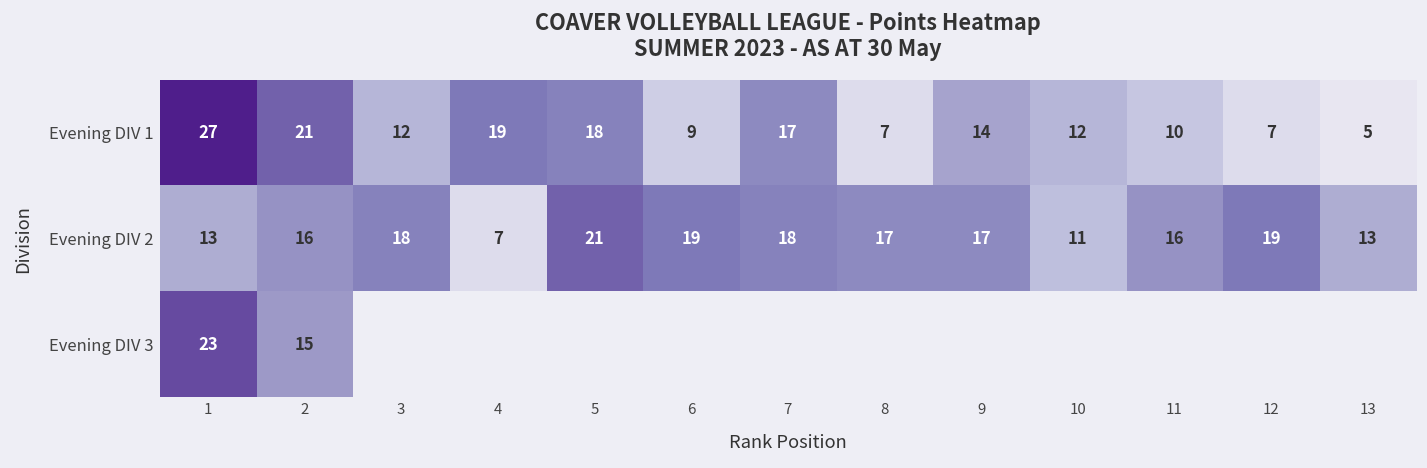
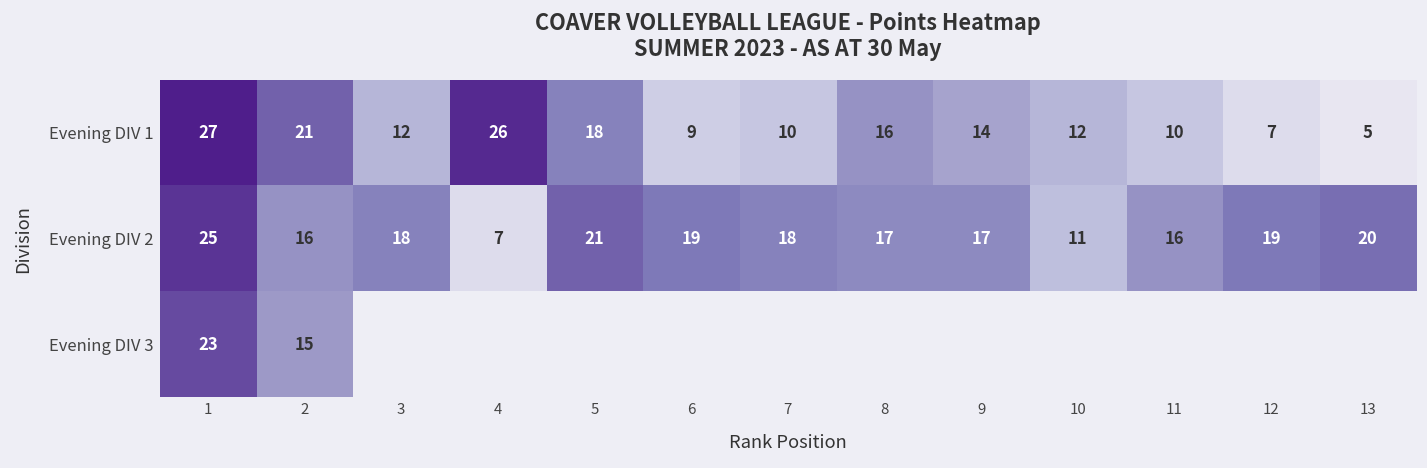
  {
    "Evening DIV 1": {
      "1": 27,
      "2": 21,
      "3": 12,
-     "4": 19,
+     "4": 26,
      "5": 18,
      "6": 9,
-     "7": 17,
-     "8": 7,
+     "7": 10,
+     "8": 16,
      "9": 14,
      "10": 12,
      "11": 10,
      "12": 7,
      "13": 5
    },
    "Evening DIV 2": {
-     "1": 13,
+     "1": 25,
      "2": 16,
      "3": 18,
      "4": 7,
      "5": 21,
      "6": 19,
      "7": 18,
      "8": 17,
      "9": 17,
      "10": 11,
      "11": 16,
      "12": 19,
-     "13": 13
+     "13": 20
    },
    "Evening DIV 3": {
      "1": 23,
      "2": 15
    }
  }
